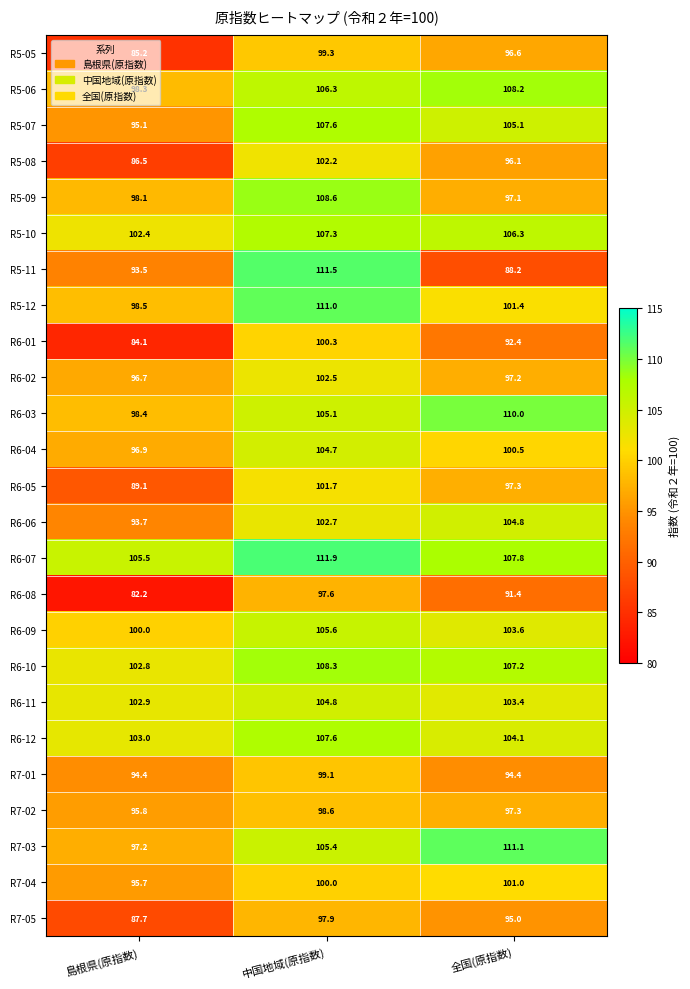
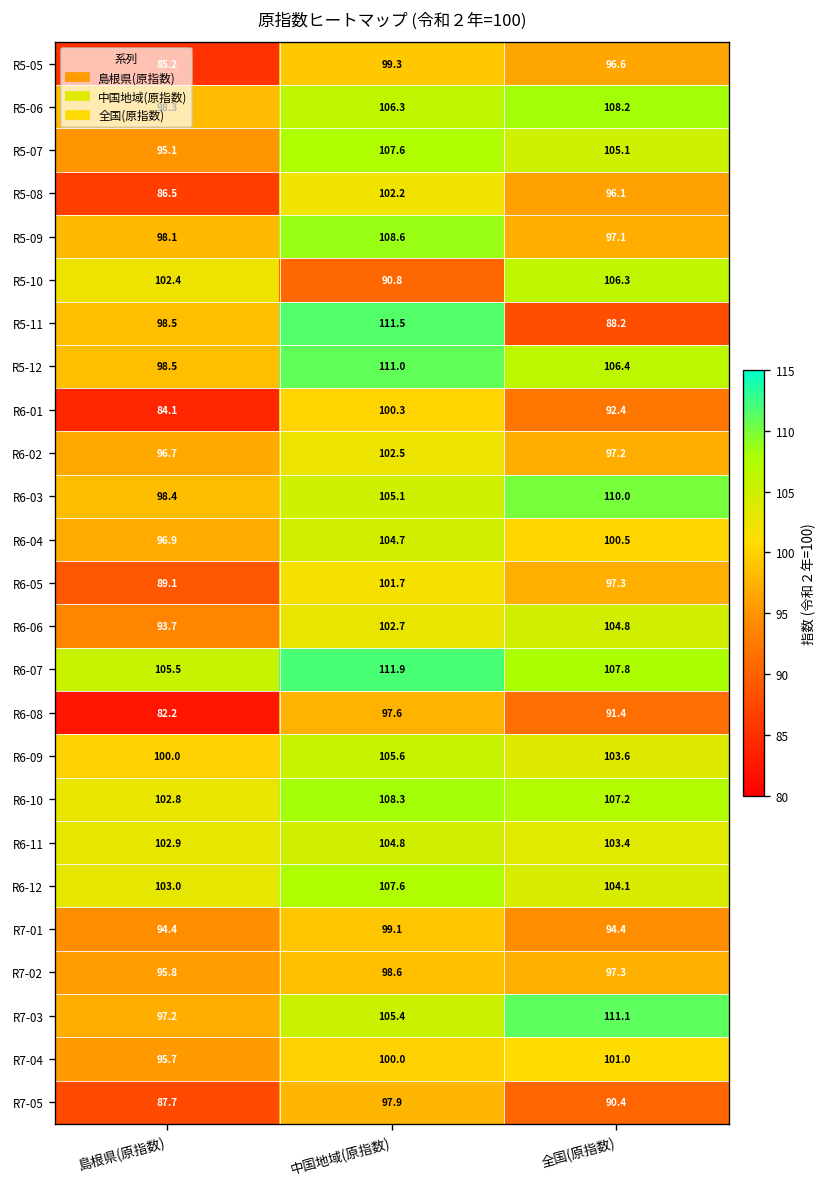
  {
    "R5-05": {
      "中国地域(原指数)": 99.3,
      "全国(原指数)": 96.6
    },
    "R5-06": {
      "中国地域(原指数)": 106.3,
      "全国(原指数)": 108.2
    },
    "R5-07": {
      "島根県(原指数)": 95.1,
      "中国地域(原指数)": 107.6,
      "全国(原指数)": 105.1
    },
    "R5-08": {
      "島根県(原指数)": 86.5,
      "中国地域(原指数)": 102.2,
      "全国(原指数)": 96.1
    },
    "R5-09": {
      "島根県(原指数)": 98.1,
      "中国地域(原指数)": 108.6,
      "全国(原指数)": 97.1
    },
    "R5-10": {
      "島根県(原指数)": 102.4,
-     "中国地域(原指数)": 107.3,
+     "中国地域(原指数)": 90.8,
      "全国(原指数)": 106.3
    },
    "R5-11": {
-     "島根県(原指数)": 93.5,
+     "島根県(原指数)": 98.5,
      "中国地域(原指数)": 111.5,
      "全国(原指数)": 88.2
    },
    "R5-12": {
      "島根県(原指数)": 98.5,
      "中国地域(原指数)": 111.0,
-     "全国(原指数)": 101.4
+     "全国(原指数)": 106.4
    },
    "R6-01": {
      "島根県(原指数)": 84.1,
      "中国地域(原指数)": 100.3,
      "全国(原指数)": 92.4
    },
    "R6-02": {
      "島根県(原指数)": 96.7,
      "中国地域(原指数)": 102.5,
      "全国(原指数)": 97.2
    },
    "R6-03": {
      "島根県(原指数)": 98.4,
      "中国地域(原指数)": 105.1,
      "全国(原指数)": 110.0
    },
    "R6-04": {
      "島根県(原指数)": 96.9,
      "中国地域(原指数)": 104.7,
      "全国(原指数)": 100.5
    },
    "R6-05": {
      "島根県(原指数)": 89.1,
      "中国地域(原指数)": 101.7,
      "全国(原指数)": 97.3
    },
    "R6-06": {
      "島根県(原指数)": 93.7,
      "中国地域(原指数)": 102.7,
      "全国(原指数)": 104.8
    },
    "R6-07": {
      "島根県(原指数)": 105.5,
      "中国地域(原指数)": 111.9,
      "全国(原指数)": 107.8
    },
    "R6-08": {
      "島根県(原指数)": 82.2,
      "中国地域(原指数)": 97.6,
      "全国(原指数)": 91.4
    },
    "R6-09": {
      "島根県(原指数)": 100.0,
      "中国地域(原指数)": 105.6,
      "全国(原指数)": 103.6
    },
    "R6-10": {
      "島根県(原指数)": 102.8,
      "中国地域(原指数)": 108.3,
      "全国(原指数)": 107.2
    },
    "R6-11": {
      "島根県(原指数)": 102.9,
      "中国地域(原指数)": 104.8,
      "全国(原指数)": 103.4
    },
    "R6-12": {
      "島根県(原指数)": 103.0,
      "中国地域(原指数)": 107.6,
      "全国(原指数)": 104.1
    },
    "R7-01": {
      "島根県(原指数)": 94.4,
      "中国地域(原指数)": 99.1,
      "全国(原指数)": 94.4
    },
    "R7-02": {
      "島根県(原指数)": 95.8,
      "中国地域(原指数)": 98.6,
      "全国(原指数)": 97.3
    },
    "R7-03": {
      "島根県(原指数)": 97.2,
      "中国地域(原指数)": 105.4,
      "全国(原指数)": 111.1
    },
    "R7-04": {
      "島根県(原指数)": 95.7,
      "中国地域(原指数)": 100.0,
      "全国(原指数)": 101.0
    },
    "R7-05": {
      "島根県(原指数)": 87.7,
      "中国地域(原指数)": 97.9,
-     "全国(原指数)": 95.0
+     "全国(原指数)": 90.4
    }
  }
